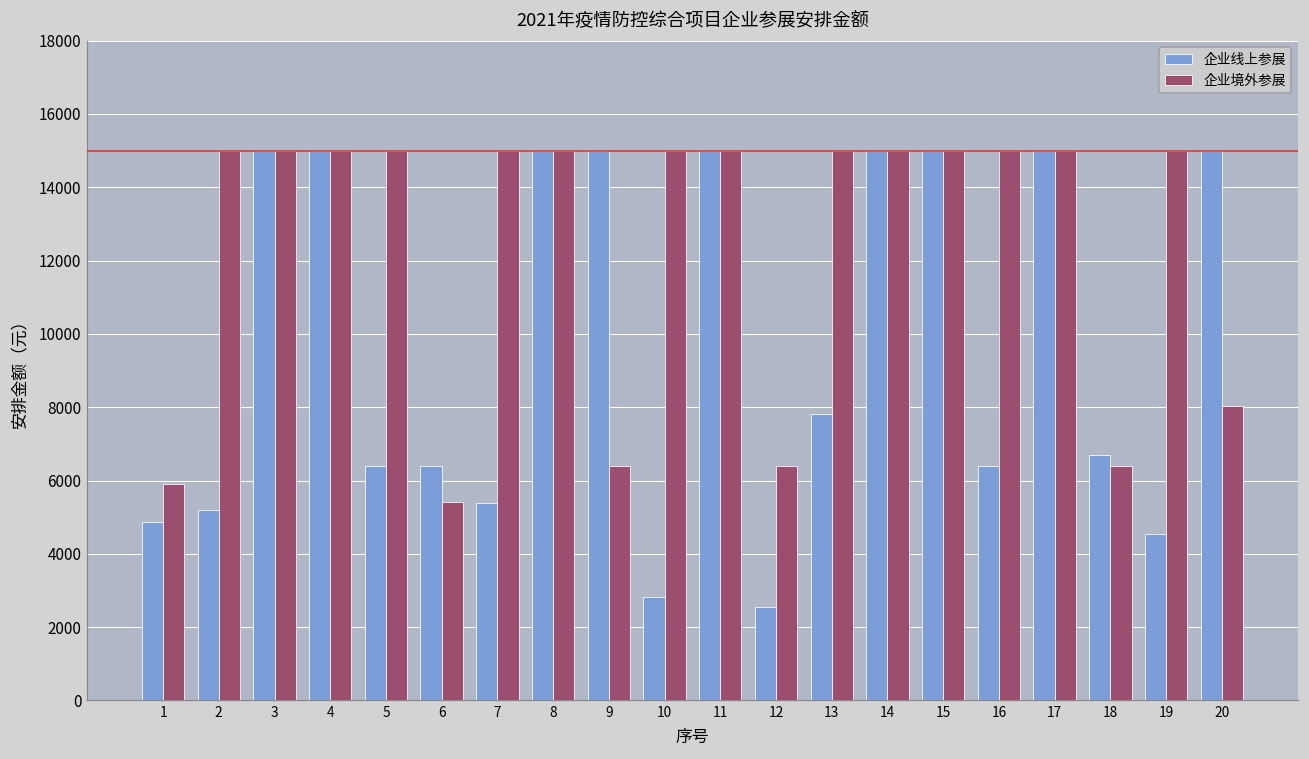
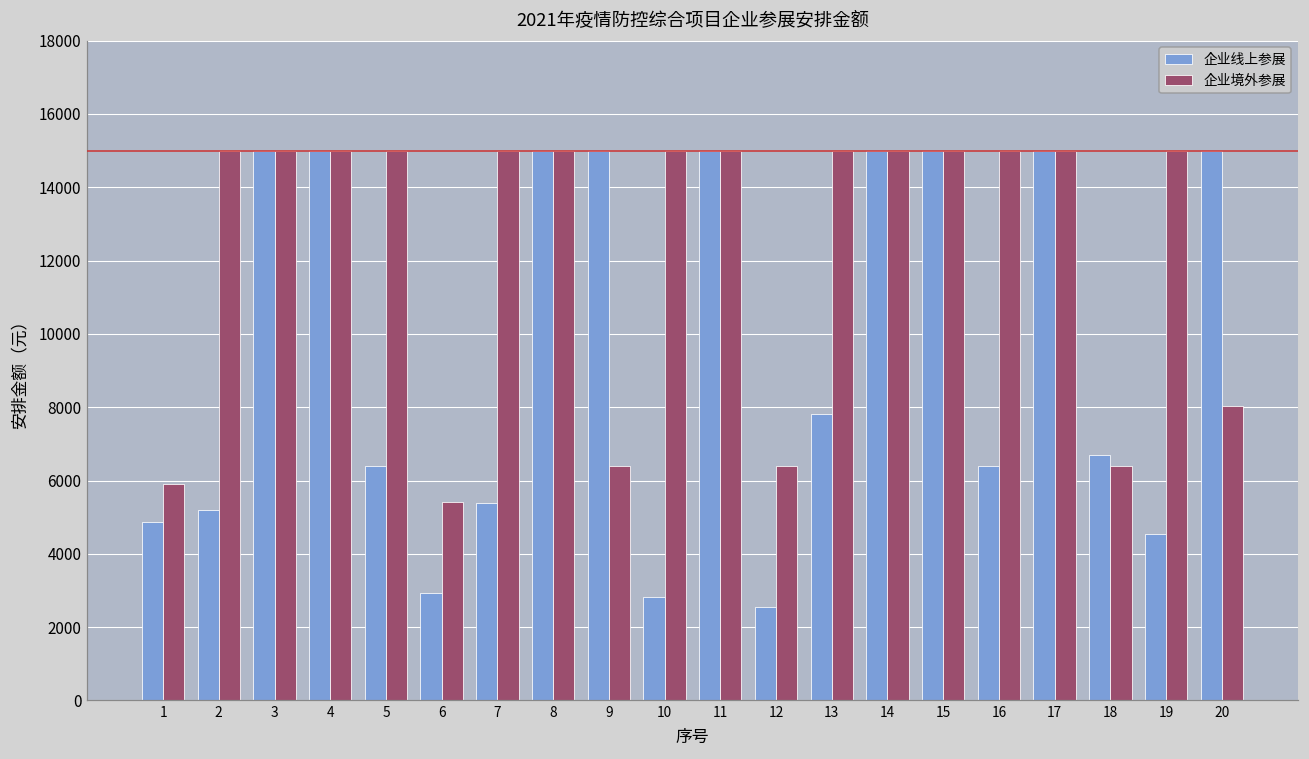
  {
    "企业线上参展": {
      "1": 4900,
      "2": 5200,
      "3": 15000,
      "4": 15000,
      "5": 6400,
-     "6": 6400,
+     "6": 2900,
      "7": 5400,
      "8": 15000,
      "9": 15000,
      "10": 2800,
      "11": 15000,
      "12": 2600,
      "13": 7800,
      "14": 15000,
      "15": 15000,
      "16": 6400,
      "17": 15000,
      "18": 6700,
      "19": 4500,
      "20": 15000
    },
    "企业境外参展": {
      "1": 5900,
      "2": 15000,
      "3": 15000,
      "4": 15000,
      "5": 15000,
      "6": 5400,
      "7": 15000,
      "8": 15000,
      "9": 6400,
      "10": 15000,
      "11": 15000,
      "12": 6400,
      "13": 15000,
      "14": 15000,
      "15": 15000,
      "16": 15000,
      "17": 15000,
      "18": 6400,
      "19": 15000,
      "20": 8000
    }
  }
